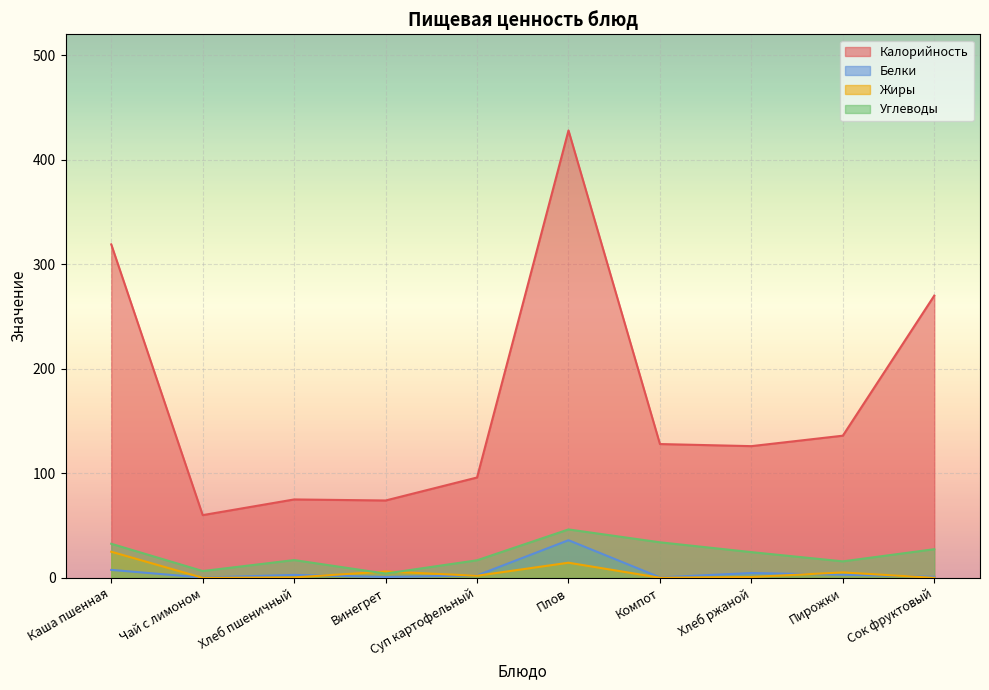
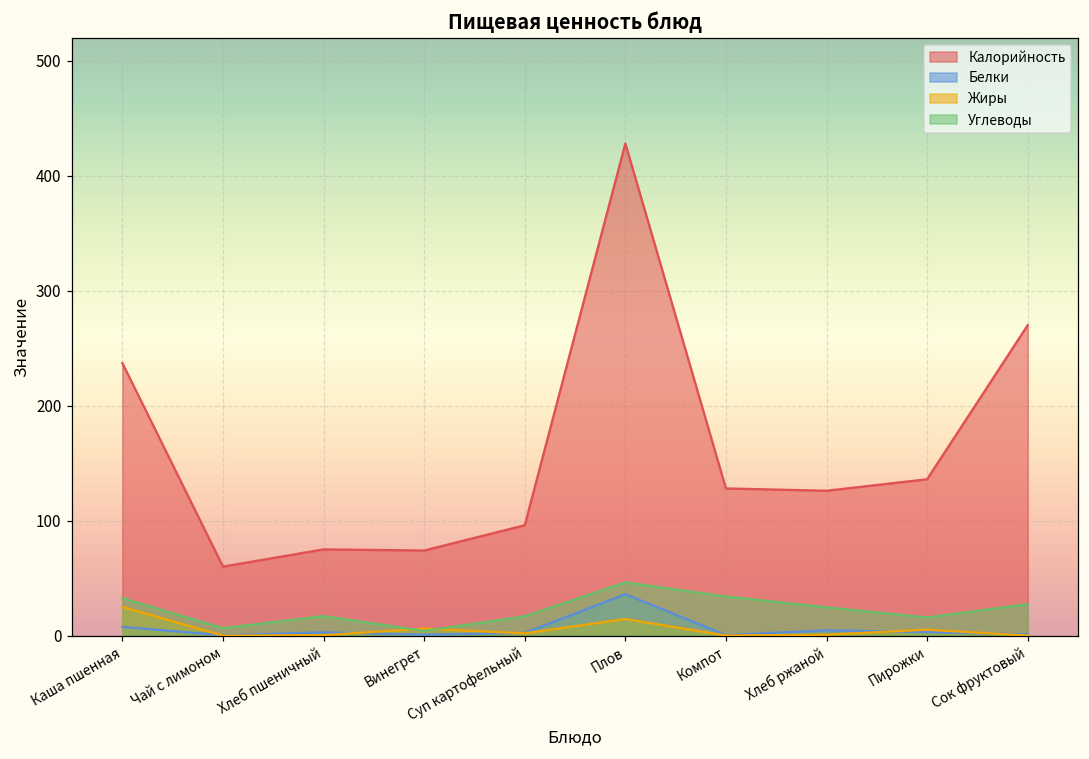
  {
    "Калорийность": {
-     "Каша пшенная": 319,
+     "Каша пшенная": 237,
      "Чай с лимоном": 60,
      "Хлеб пшеничный": 75,
      "Винегрет": 74,
      "Суп картофельный": 96,
      "Плов": 428,
      "Компот": 128,
      "Хлеб ржаной": 126,
      "Пирожки": 136,
      "Сок фруктовый": 270
    },
    "Белки": {
      "Каша пшенная": 8,
      "Винегрет": 1,
      "Плов": 36,
      "Хлеб ржаной": 5
    },
    "Жиры": {
      "Каша пшенная": 25,
      "Плов": 14,
      "Хлеб ржаной": 1
    },
    "Углеводы": {
      "Каша пшенная": 33,
      "Чай с лимоном": 7,
      "Хлеб пшеничный": 17,
      "Суп картофельный": 17,
      "Плов": 46,
      "Компот": 34,
      "Хлеб ржаной": 25,
      "Пирожки": 16,
      "Сок фруктовый": 27
    }
  }
